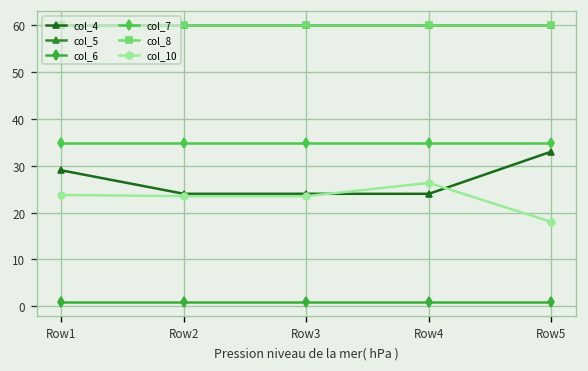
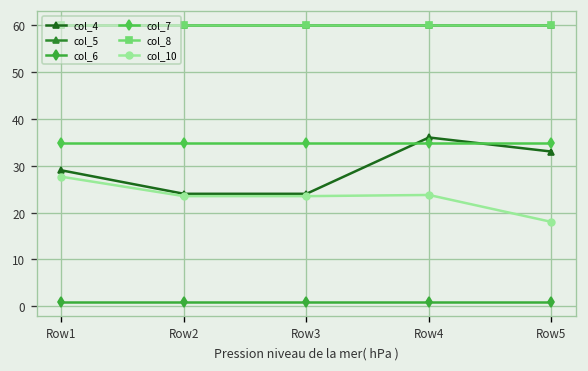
  {
    "col_4": {
      "Row1": 29,
-     "Row4": 24,
+     "Row4": 36,
      "Row5": 33
    },
    "col_10": {
-     "Row1": 24,
-     "Row4": 26,
+     "Row1": 28,
+     "Row4": 24,
      "Row5": 18
    }
  }
